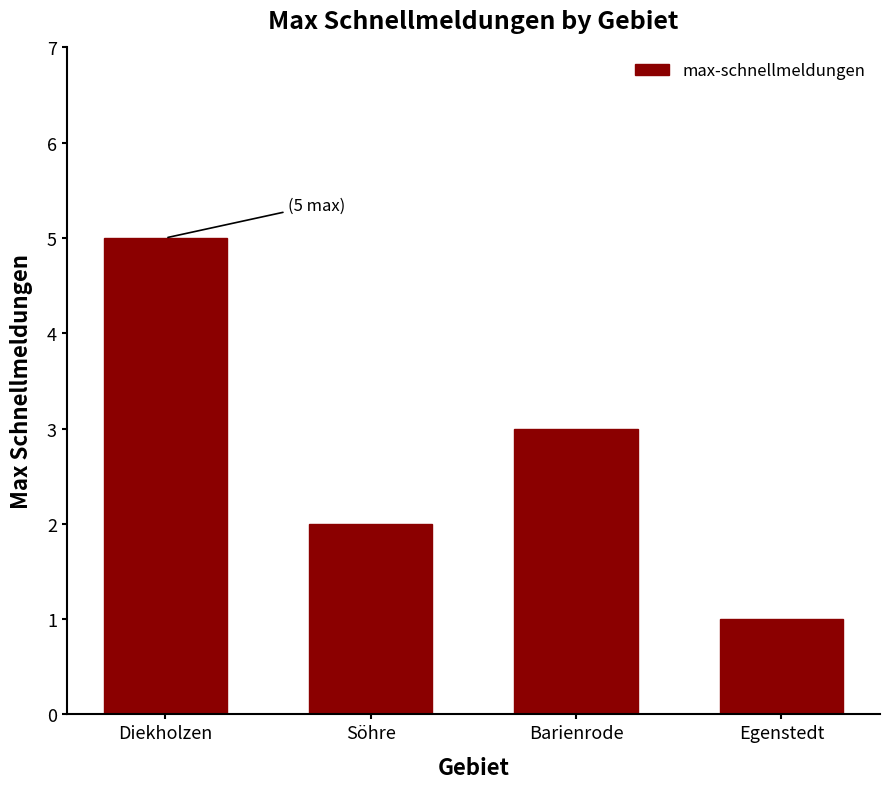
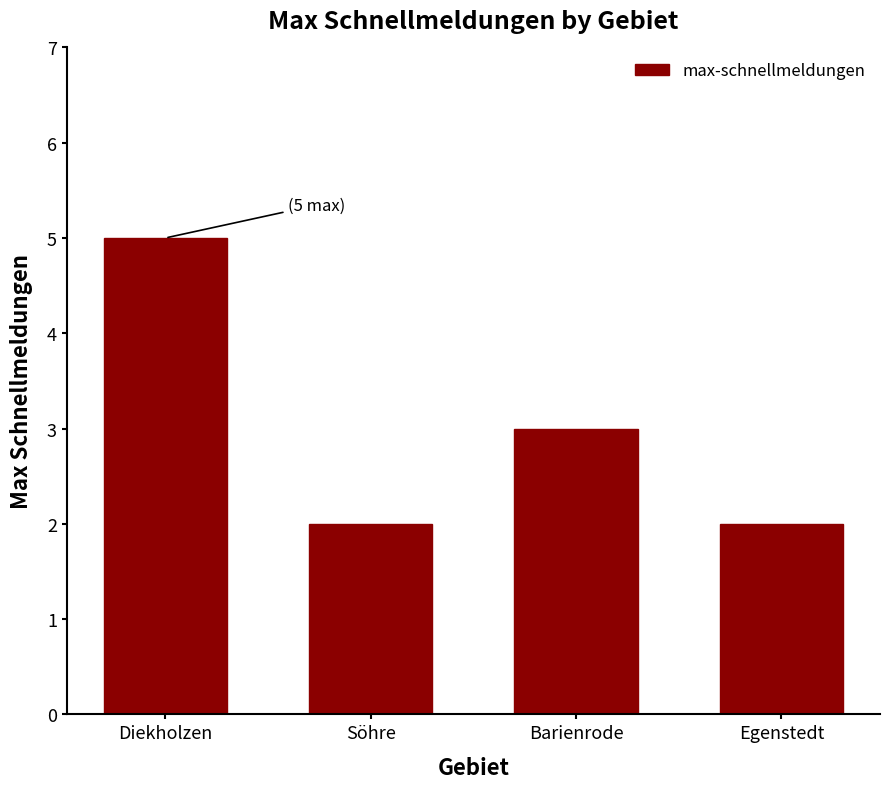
  {
    "Söhre": 2,
    "Barienrode": 3,
-   "Egenstedt": 1
+   "Egenstedt": 2
  }
